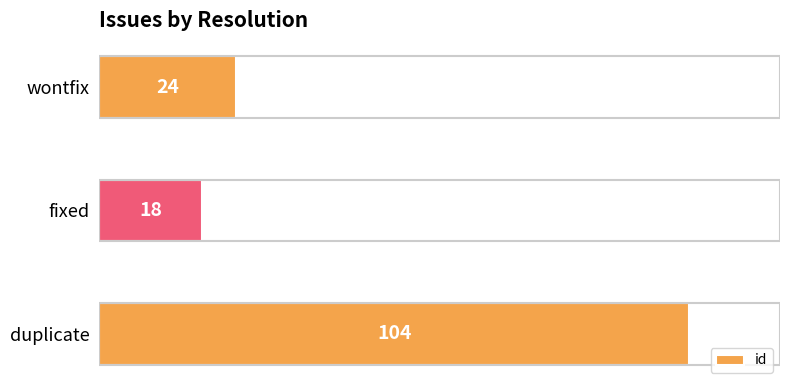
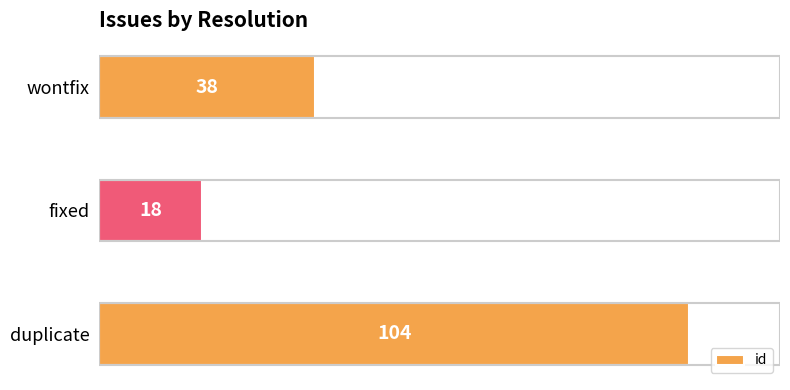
  {
-   "wontfix": 24,
+   "wontfix": 38,
    "fixed": 18,
    "duplicate": 104
  }
